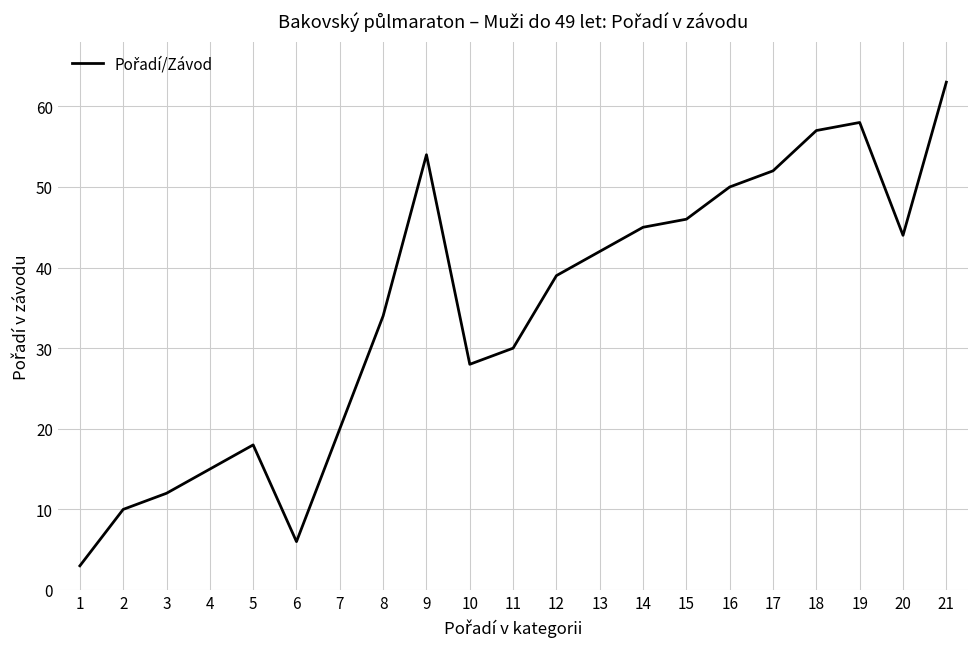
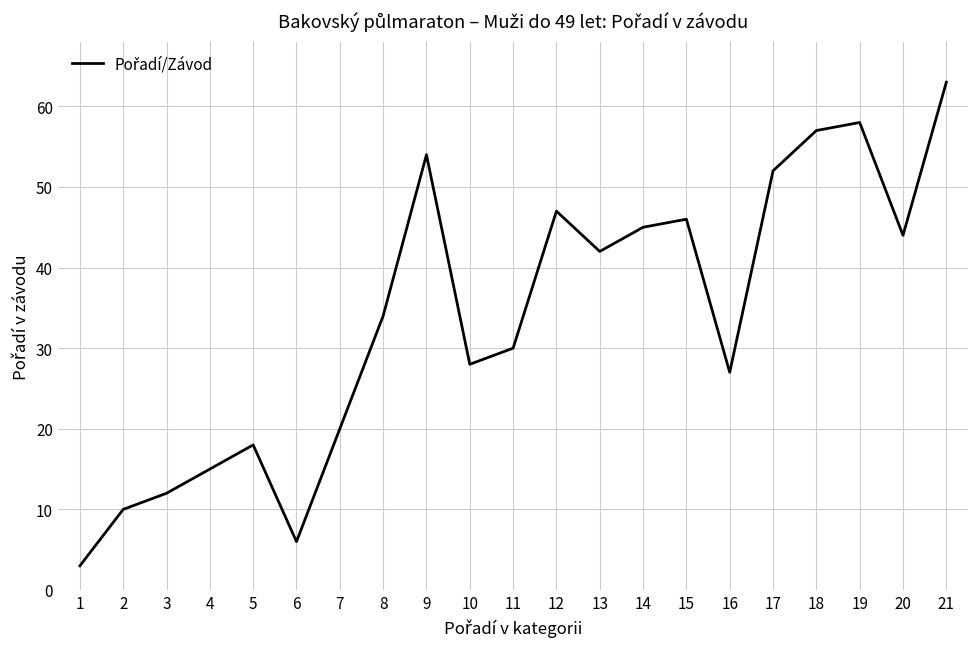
  {
    "1": 3,
    "2": 10,
    "3": 12,
    "4": 15,
    "5": 18,
    "6": 6,
    "7": 20,
    "8": 34,
    "9": 54,
    "10": 28,
    "11": 30,
-   "12": 39,
+   "12": 47,
    "13": 42,
    "14": 45,
    "15": 46,
-   "16": 50,
+   "16": 27,
    "17": 52,
    "18": 57,
    "19": 58,
    "20": 44,
    "21": 63
  }
